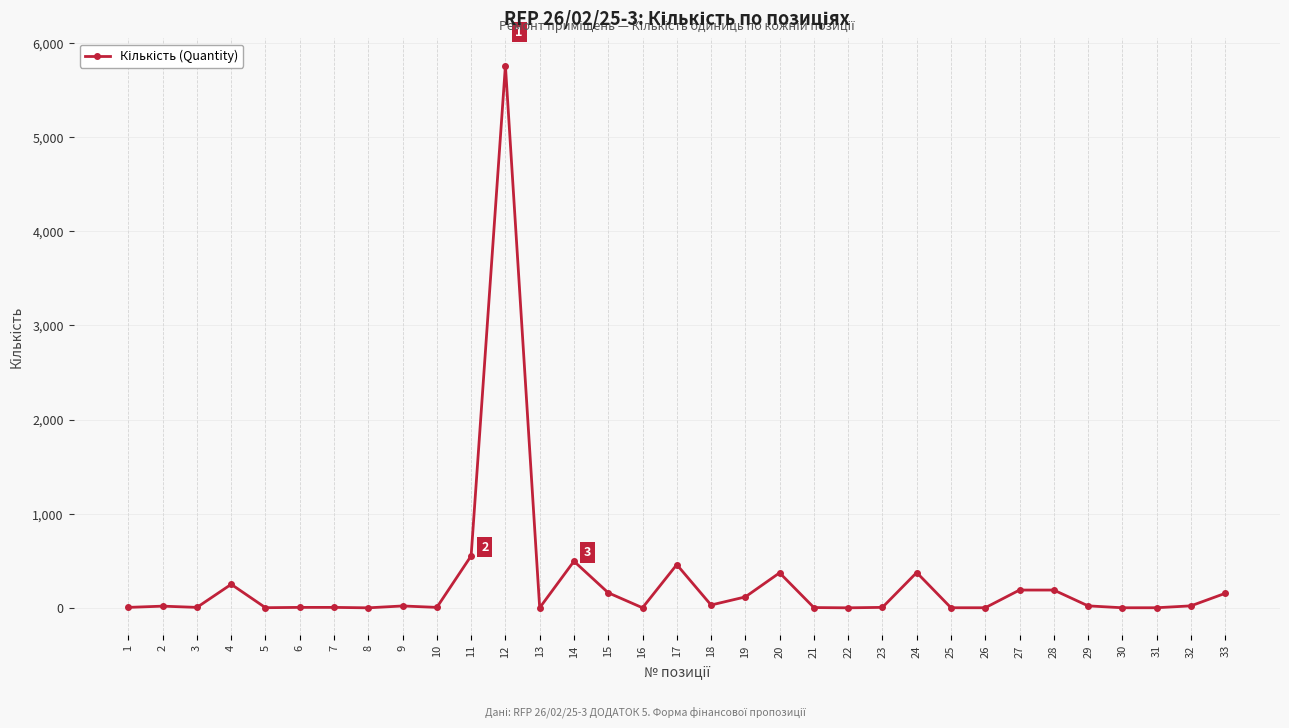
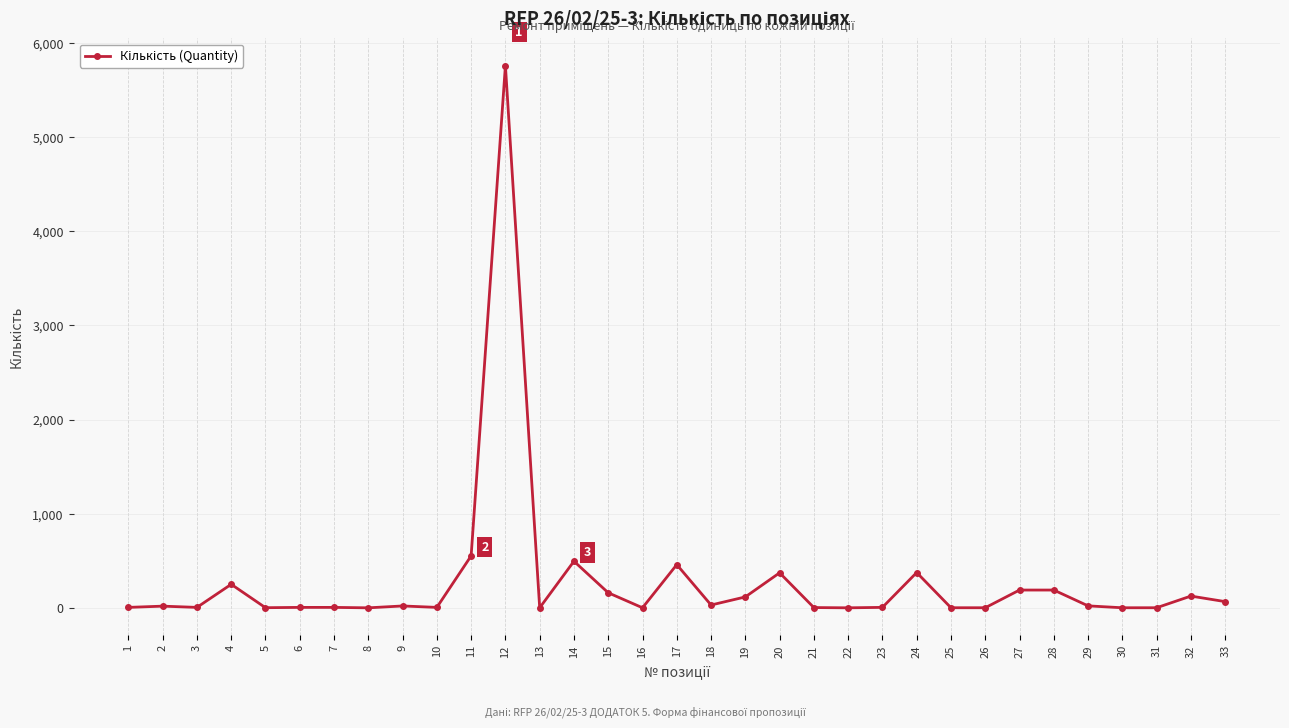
  {
    "1": "0",
    "2": "0",
    "3": "0",
    "4": "300",
    "5": "0",
    "6": "0",
    "7": "0",
    "8": "0",
    "9": "0",
    "10": "0",
    "12": "5,800",
    "13": "0",
    "15": "200",
    "16": "0",
    "17": "500",
    "18": "0",
    "19": "100",
    "20": "400",
    "21": "0",
    "22": "0",
    "23": "0",
    "24": "400",
    "25": "0",
    "26": "0",
    "27": "200",
    "28": "200",
    "29": "0",
    "30": "0",
    "31": "0",
-   "32": "0",
-   "33": "200"
+   "32": "100",
+   "33": "100"
  }
